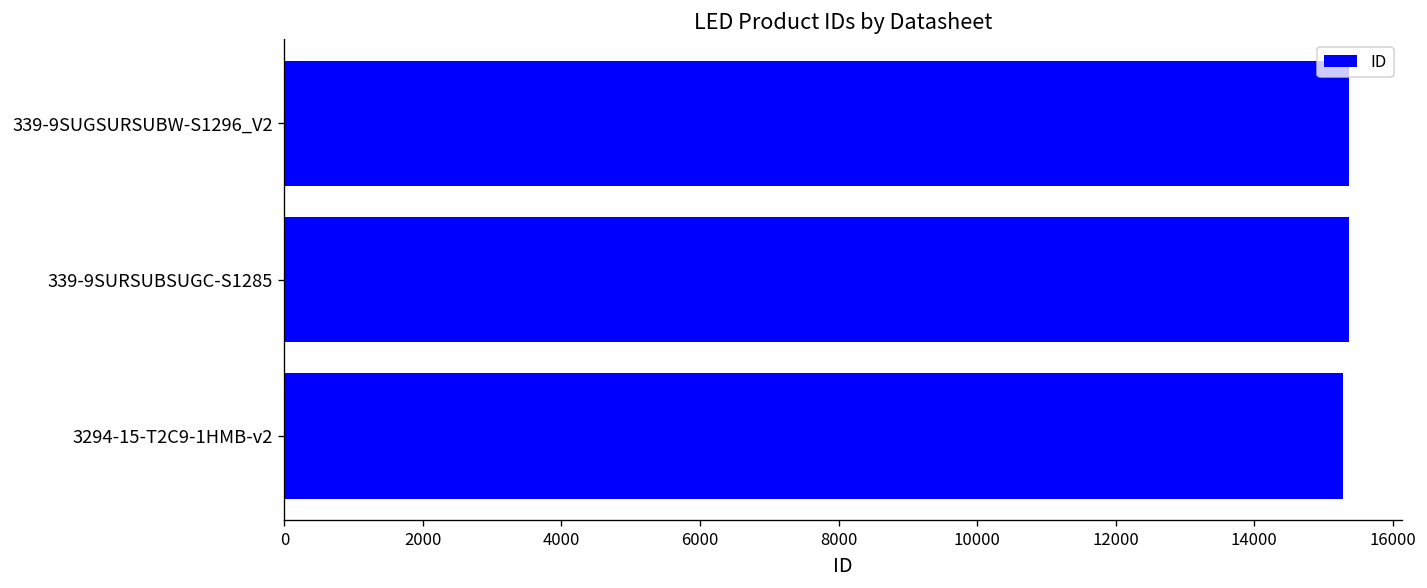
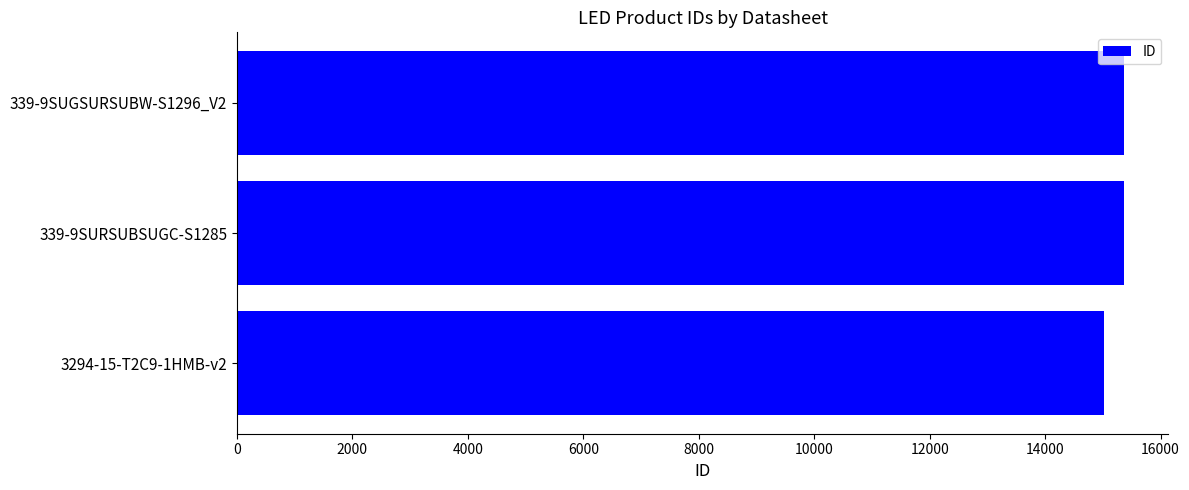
  {
    "339-9SUGSURSUBW-S1296_V2": 15400,
    "339-9SURSUBSUGC-S1285": 15400,
-   "3294-15-T2C9-1HMB-v2": 15300
+   "3294-15-T2C9-1HMB-v2": 15000
  }
